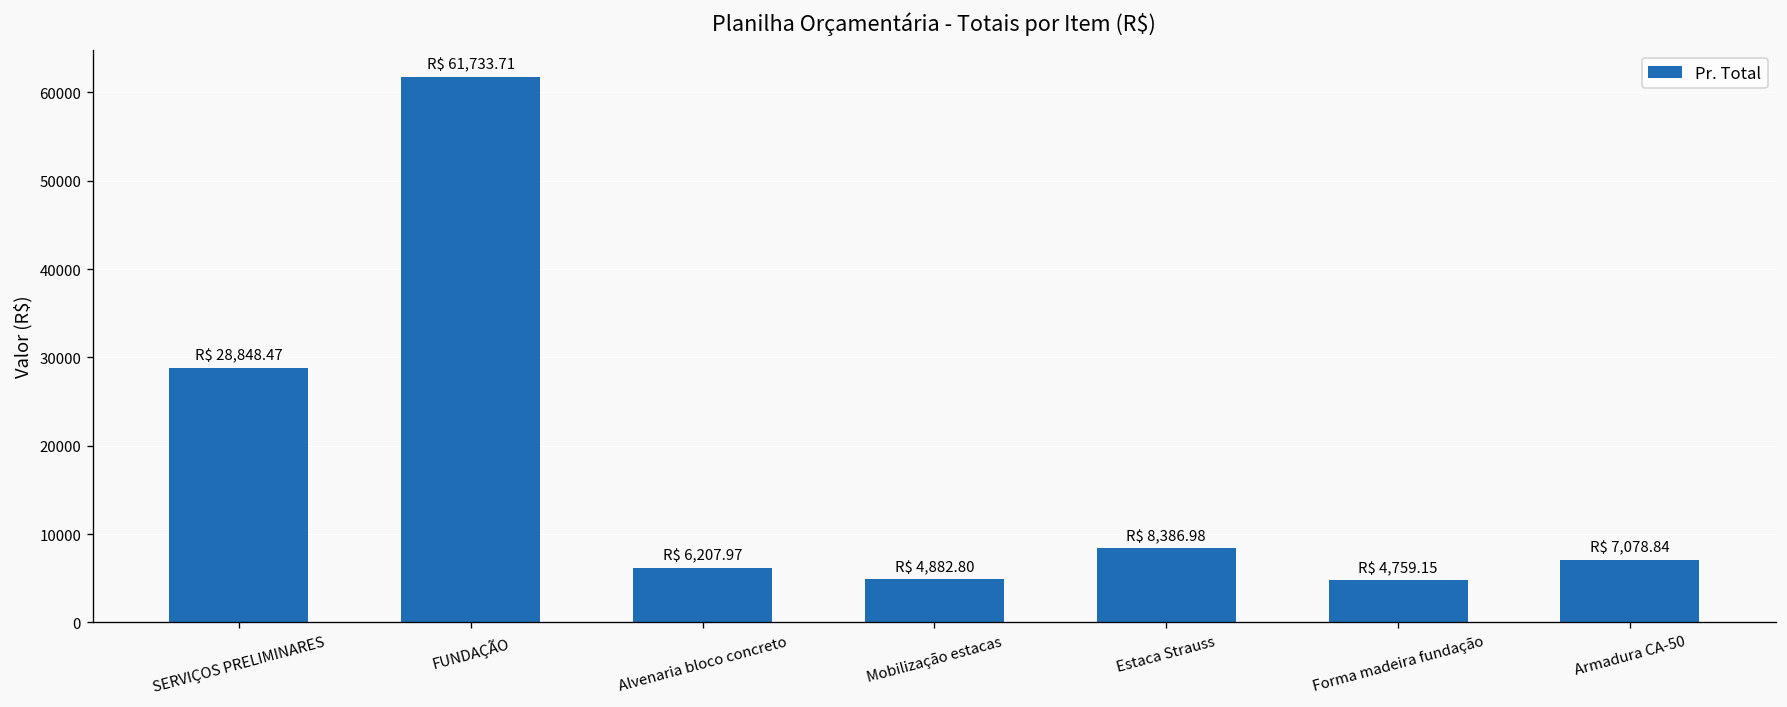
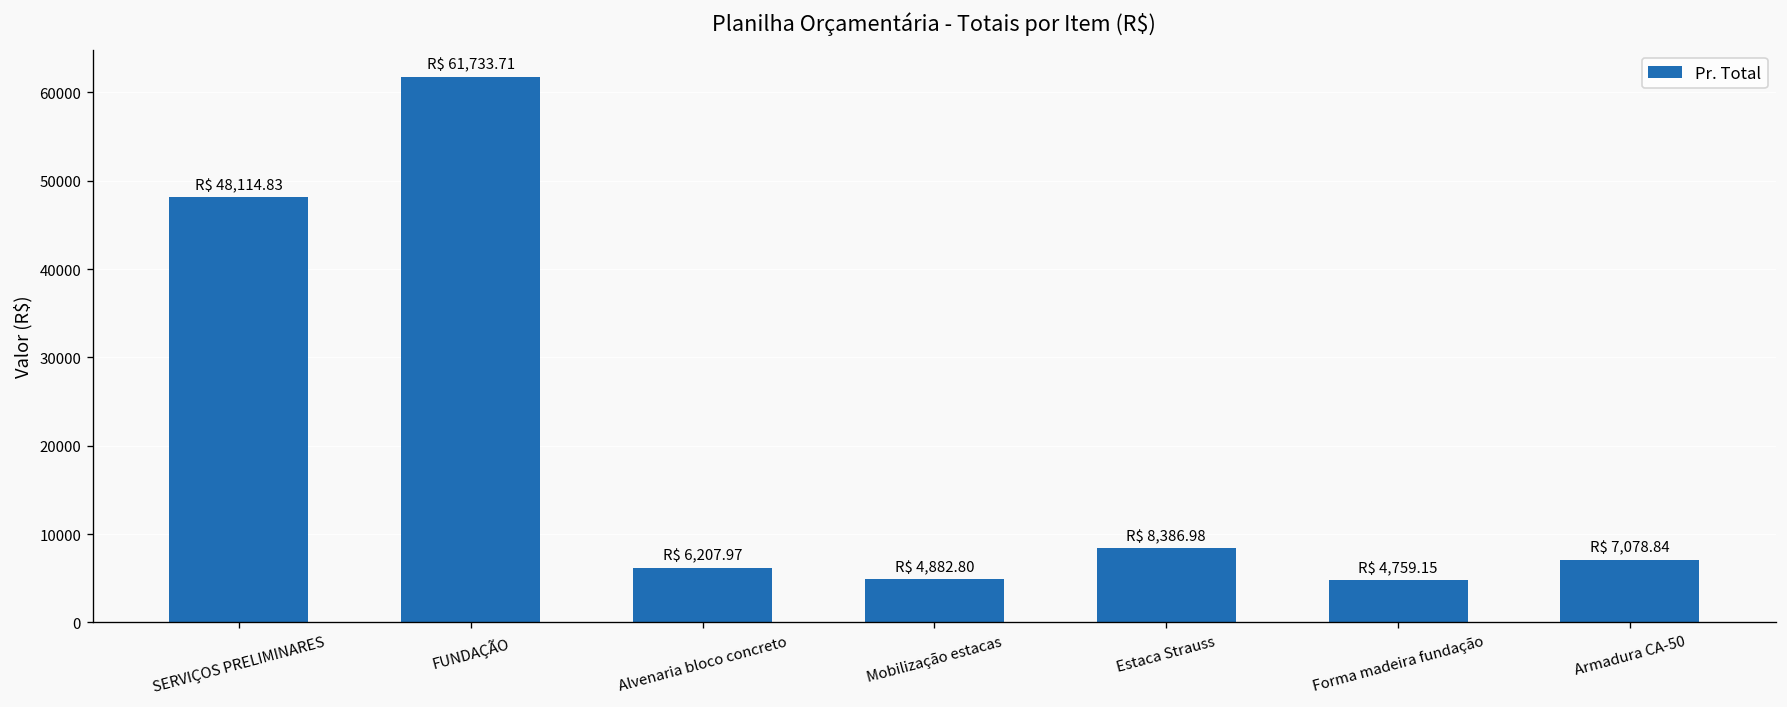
  {
-   "SERVIÇOS PRELIMINARES": "28,848.47",
+   "SERVIÇOS PRELIMINARES": "48,114.83",
    "FUNDAÇÃO": "61,733.71",
    "Alvenaria bloco concreto": "6,207.97",
    "Mobilização estacas": "4,882.80",
    "Estaca Strauss": "8,386.98",
    "Forma madeira fundação": "4,759.15",
    "Armadura CA-50": "7,078.84"
  }
